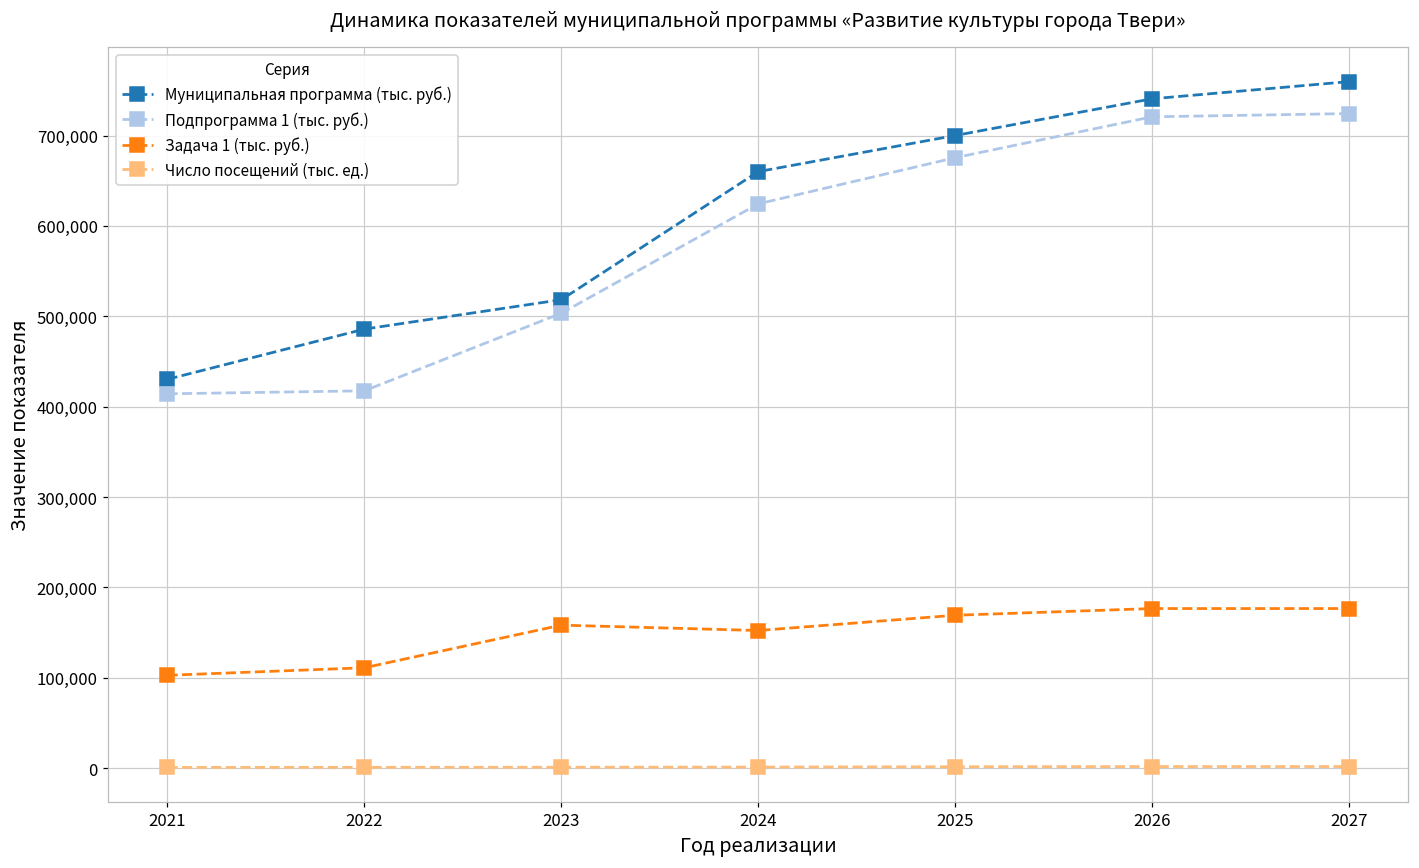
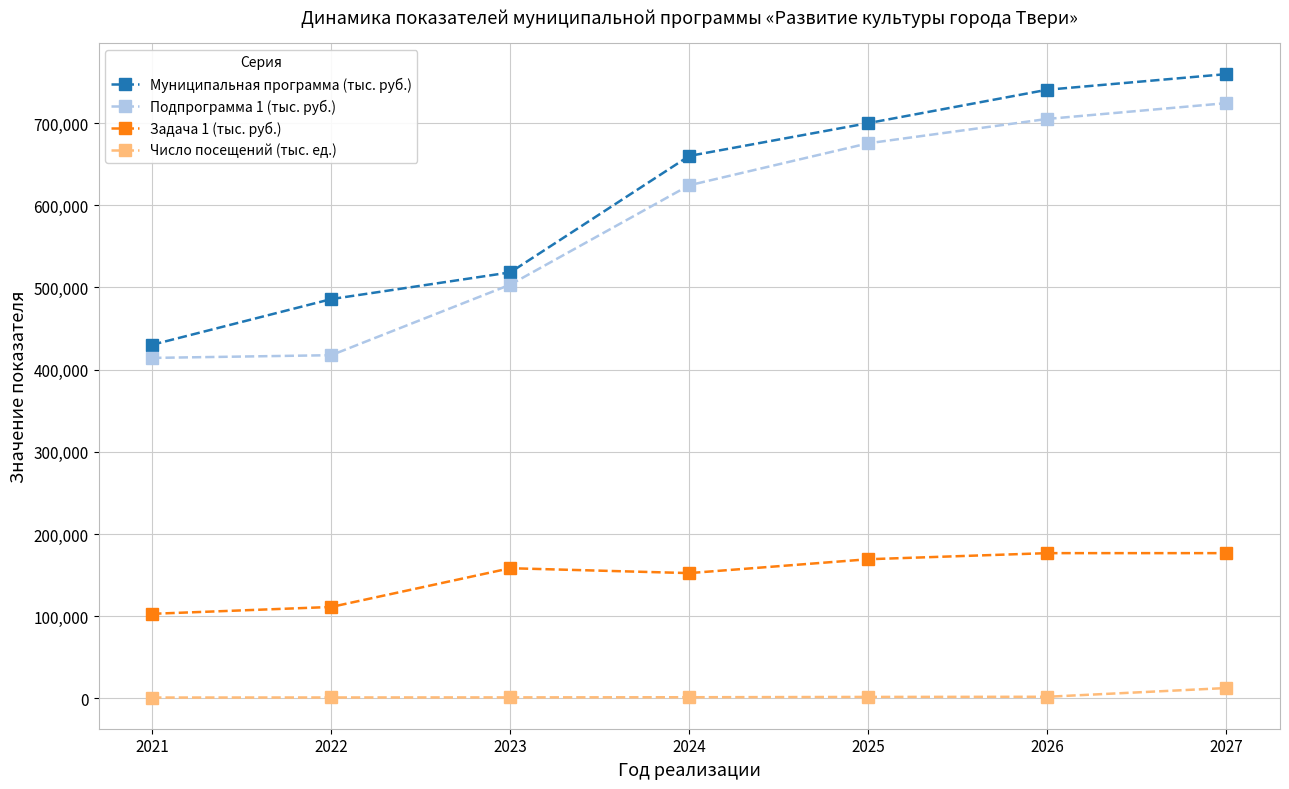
  {
    "Муниципальная программа (тыс. руб.)": {
      "2021": "430,000",
      "2022": "490,000",
      "2023": "520,000",
      "2024": "660,000",
      "2025": "700,000",
      "2026": "740,000",
      "2027": "760,000"
    },
    "Подпрограмма 1 (тыс. руб.)": {
      "2021": "410,000",
      "2022": "420,000",
      "2023": "500,000",
      "2024": "620,000",
      "2025": "680,000",
-     "2026": "720,000",
+     "2026": "710,000",
      "2027": "720,000"
    },
    "Задача 1 (тыс. руб.)": {
      "2021": "100,000",
      "2022": "110,000",
      "2023": "160,000",
      "2024": "150,000",
      "2025": "170,000",
      "2026": "180,000",
      "2027": "180,000"
    },
    "Число посещений (тыс. ед.)": {
      "2021": "0",
      "2022": "0",
      "2023": "0",
      "2024": "0",
      "2025": "0",
      "2026": "0",
-     "2027": "0"
+     "2027": "10,000"
    }
  }
